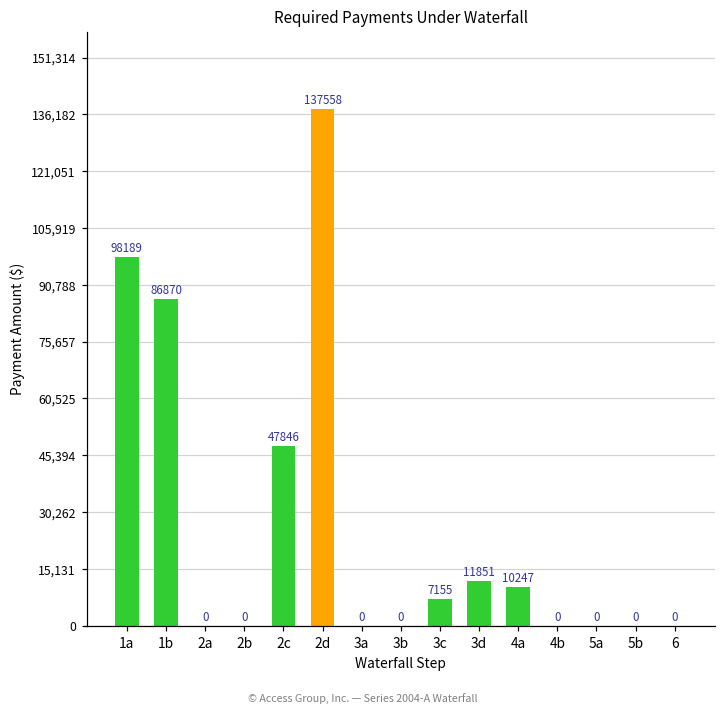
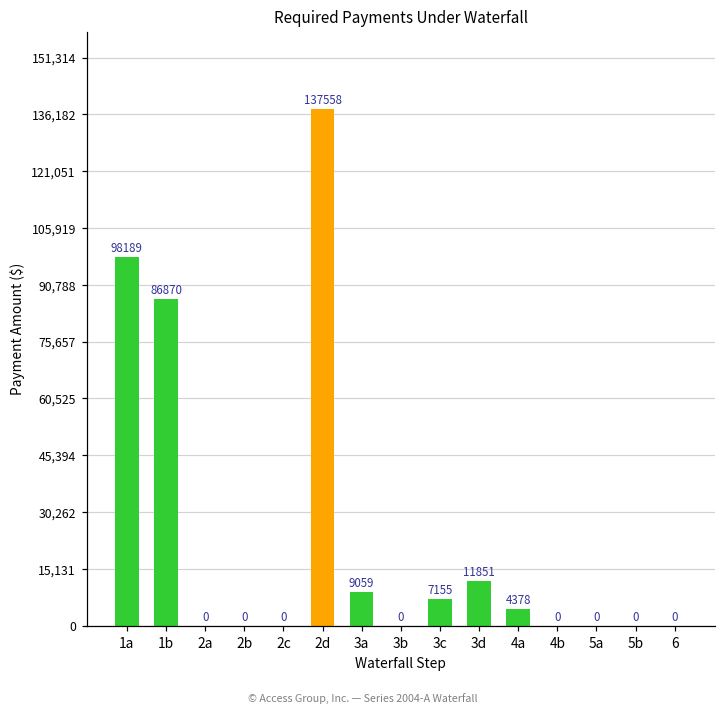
  {
    "1a": 98189,
    "1b": 86870,
    "2a": 0,
    "2b": 0,
-   "2c": 47846,
+   "2c": 0,
    "2d": 137558,
-   "3a": 0,
+   "3a": 9059,
    "3b": 0,
    "3c": 7155,
    "3d": 11851,
-   "4a": 10247,
+   "4a": 4378,
    "4b": 0,
    "5a": 0,
    "5b": 0,
    "6": 0
  }
